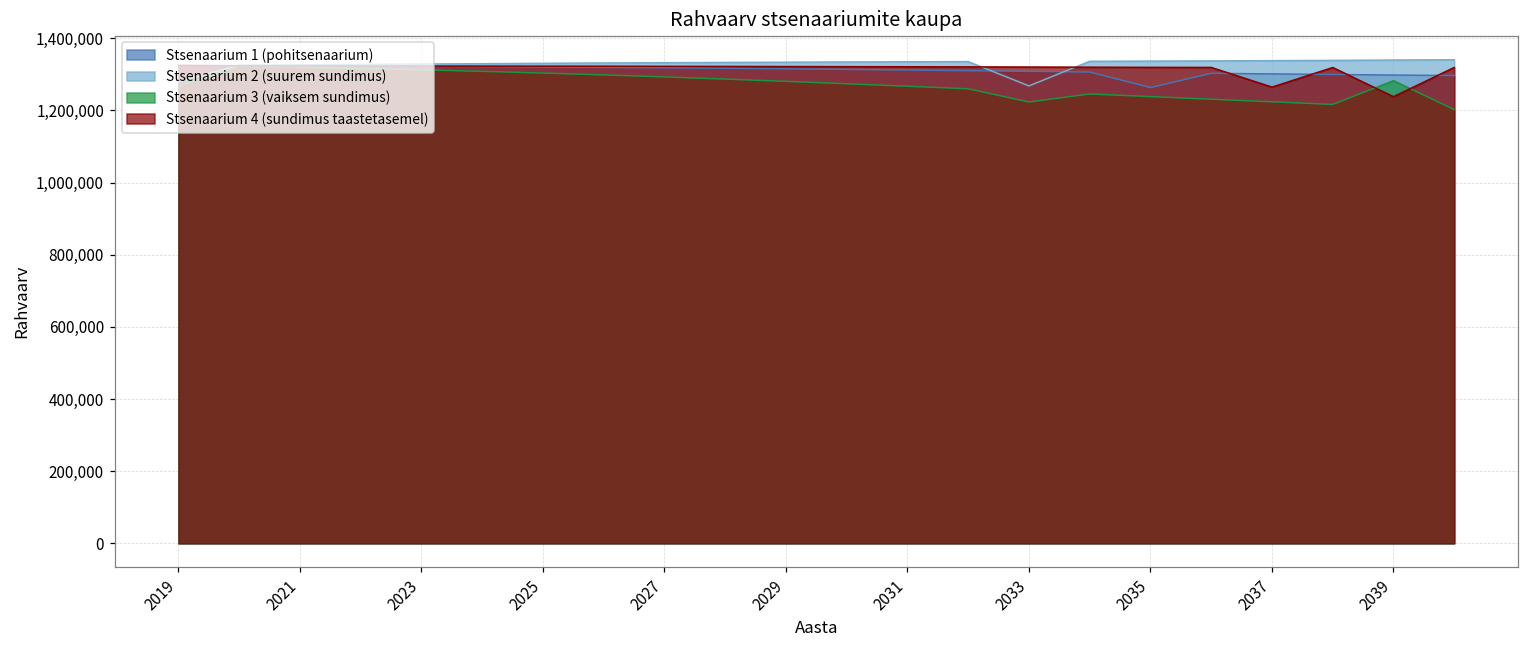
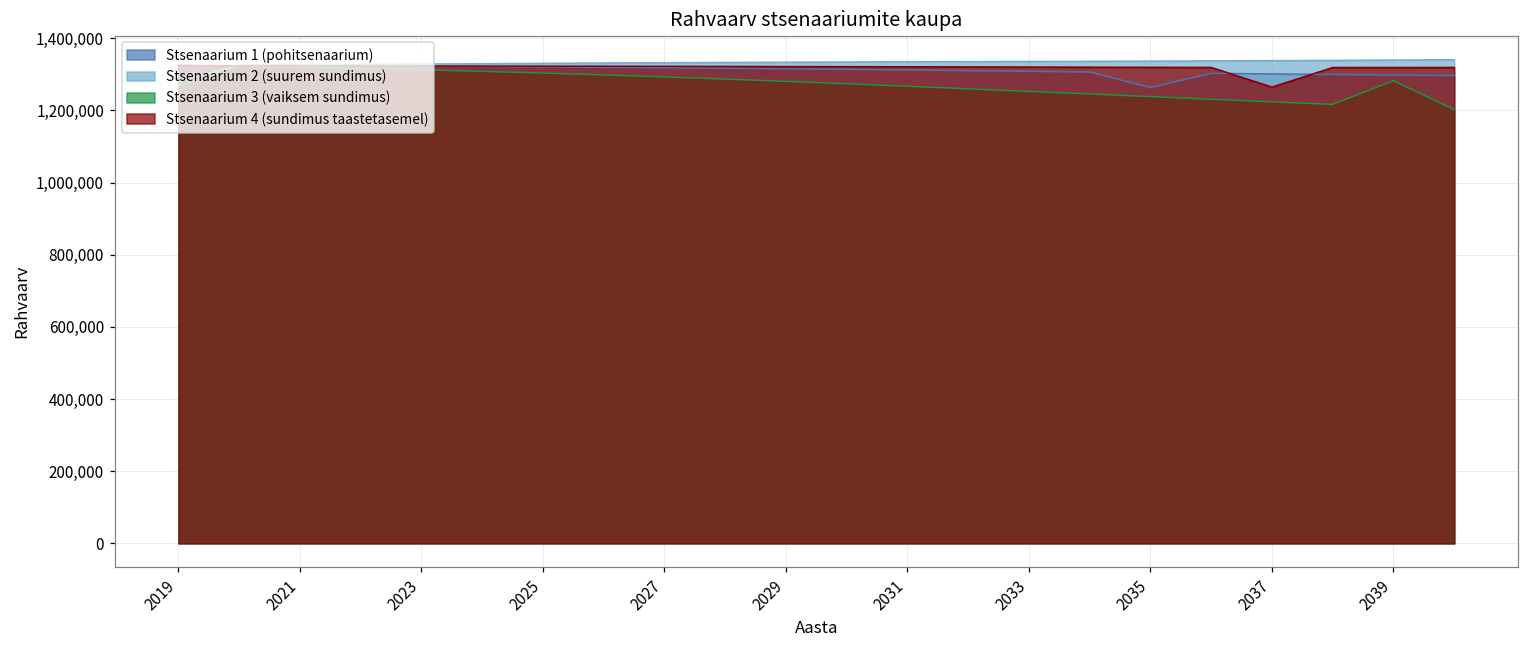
  {
    "Stsenaarium 1 (pohitsenaarium)": {
      "2031": "1,310,000",
      "2033": "1,310,000",
      "2035": "1,260,000",
      "2037": "1,300,000",
      "2039": "1,300,000"
    },
    "Stsenaarium 2 (suurem sundimus)": {
      "2025": "1,330,000",
      "2027": "1,330,000",
      "2029": "1,330,000",
      "2031": "1,330,000",
-     "2033": "1,270,000",
+     "2033": "1,340,000",
      "2035": "1,340,000",
      "2037": "1,340,000",
      "2039": "1,340,000"
    },
    "Stsenaarium 3 (vaiksem sundimus)": {
      "2025": "1,300,000",
      "2027": "1,290,000",
      "2029": "1,280,000",
      "2031": "1,270,000",
-     "2033": "1,220,000",
+     "2033": "1,250,000",
      "2035": "1,240,000",
      "2037": "1,220,000",
      "2039": "1,280,000"
    },
    "Stsenaarium 4 (sundimus taastetasemel)": {
      "2031": "1,320,000",
      "2033": "1,320,000",
      "2035": "1,320,000",
      "2037": "1,260,000",
-     "2039": "1,240,000"
+     "2039": "1,320,000"
    }
  }
